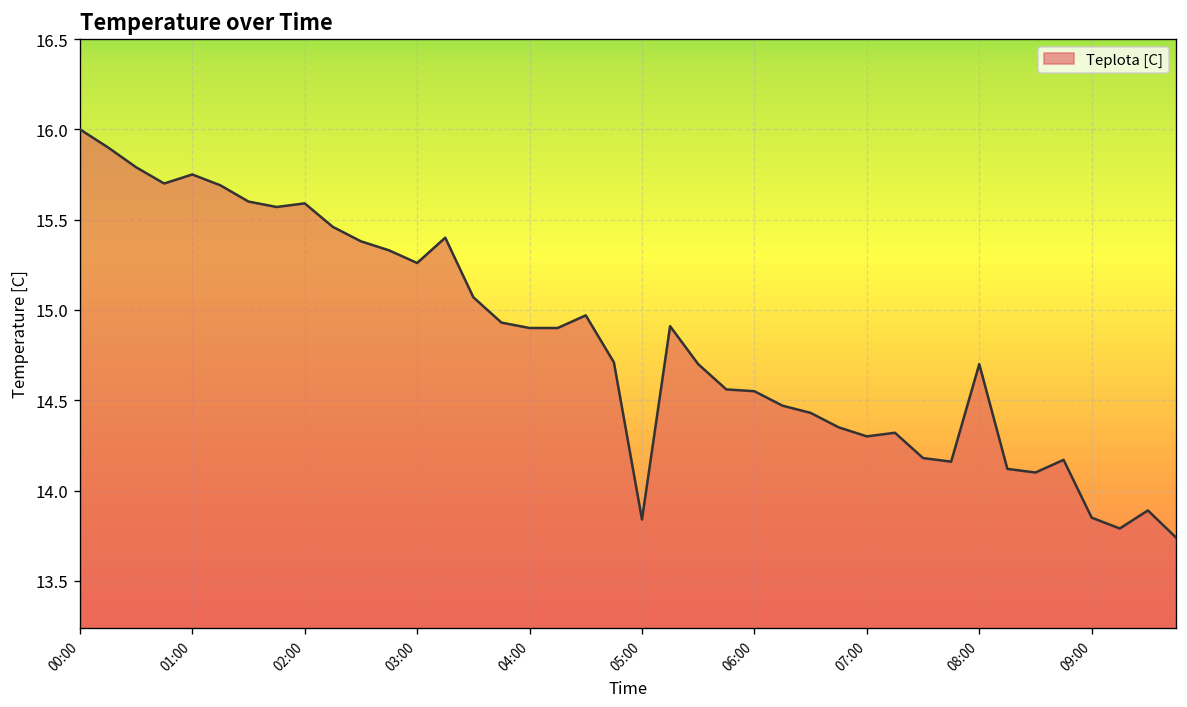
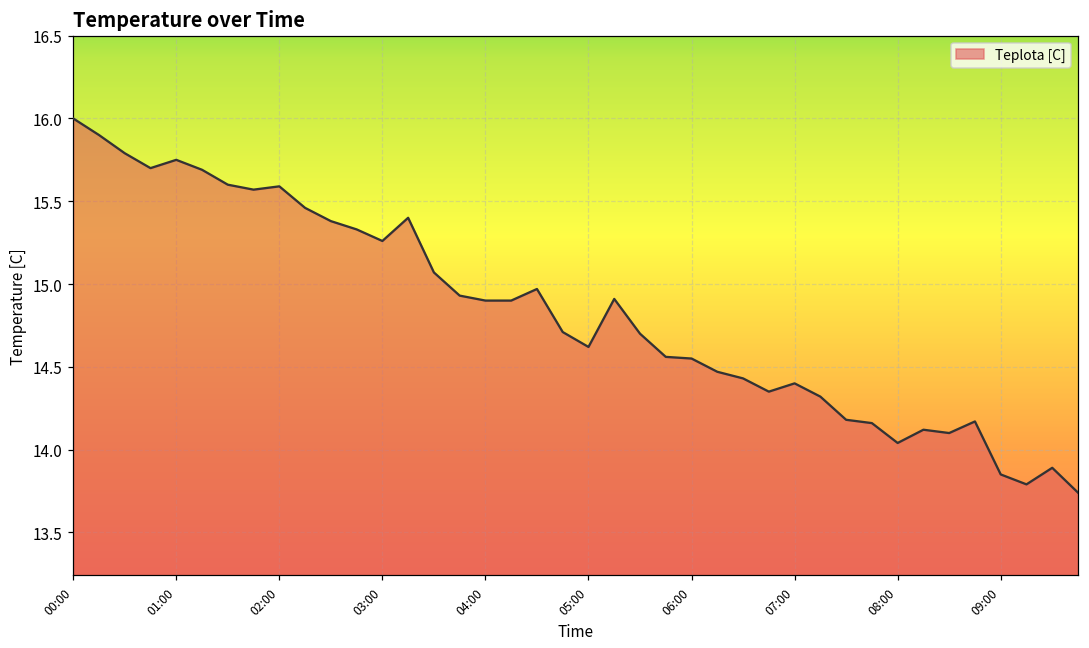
  {
    "00:00": 16.00,
    "01:00": 15.75,
    "02:00": 15.59,
    "03:00": 15.26,
    "04:00": 14.90,
-   "05:00": 13.84,
+   "05:00": 14.62,
    "06:00": 14.55,
-   "07:00": 14.3,
-   "08:00": 14.70,
+   "07:00": 14.4,
+   "08:00": 14.04,
    "09:00": 13.85
  }
